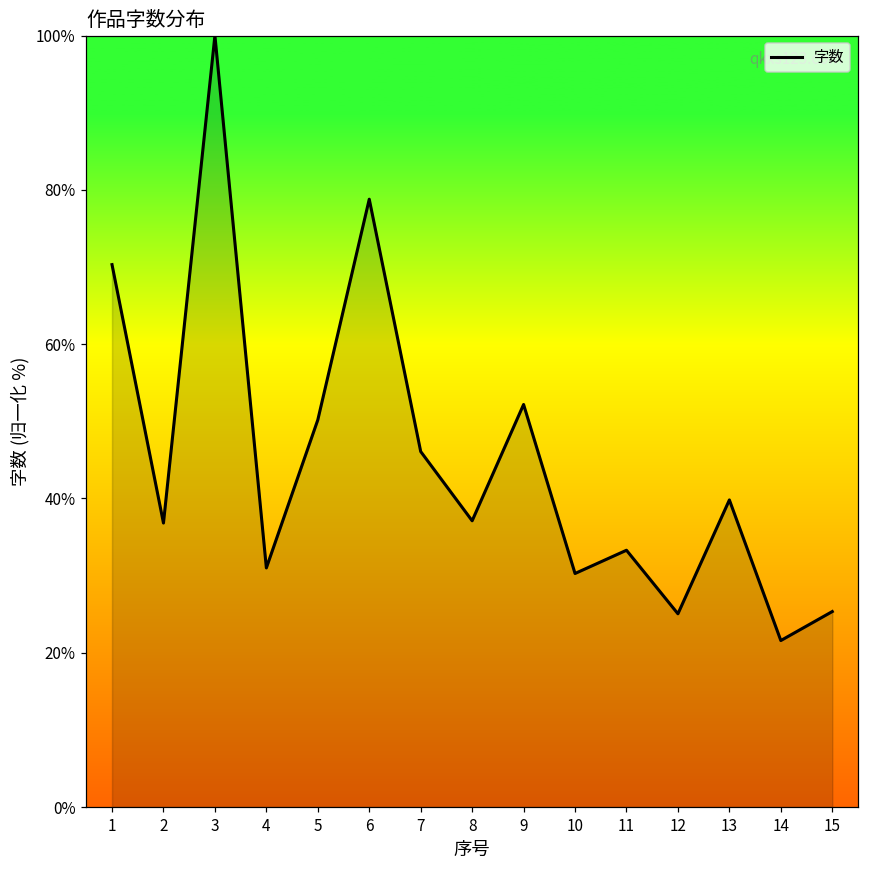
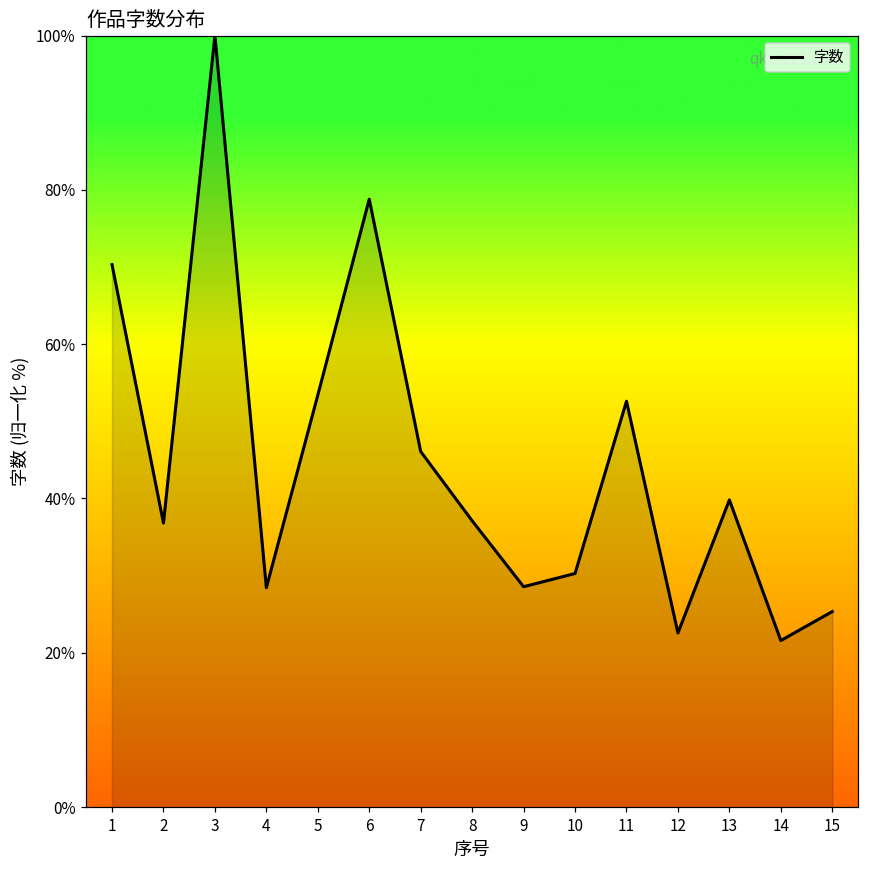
  {
    "1": "70%",
    "2": "37%",
    "3": "100%",
-   "4": "31%",
-   "5": "50%",
+   "4": "28%",
+   "5": "53%",
    "6": "79%",
    "7": "46%",
    "8": "37%",
-   "9": "52%",
+   "9": "29%",
    "10": "30%",
-   "11": "33%",
-   "12": "25%",
+   "11": "53%",
+   "12": "23%",
    "13": "40%",
    "14": "22%",
    "15": "25%"
  }
